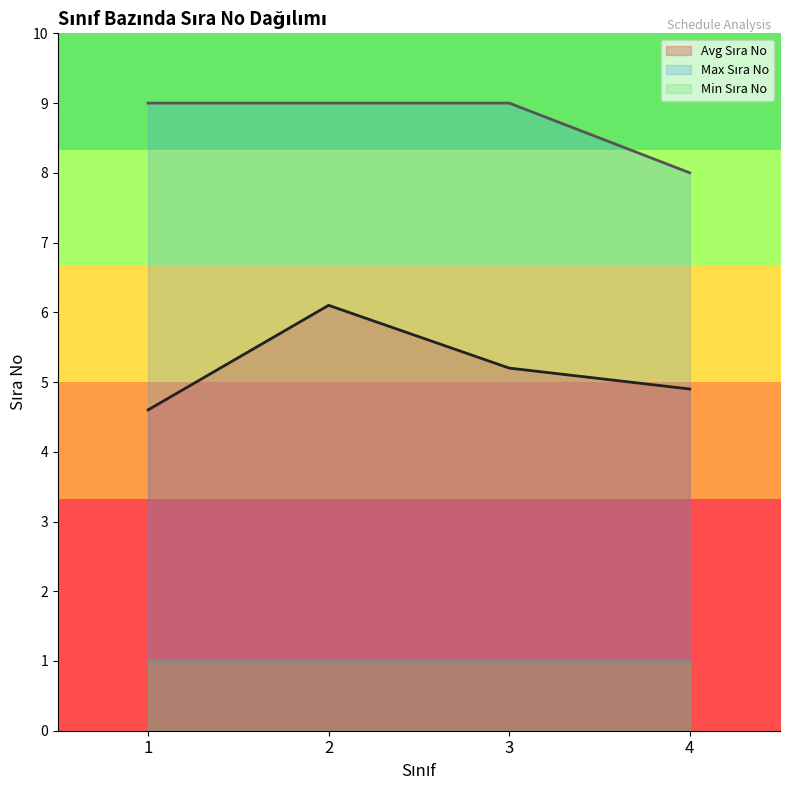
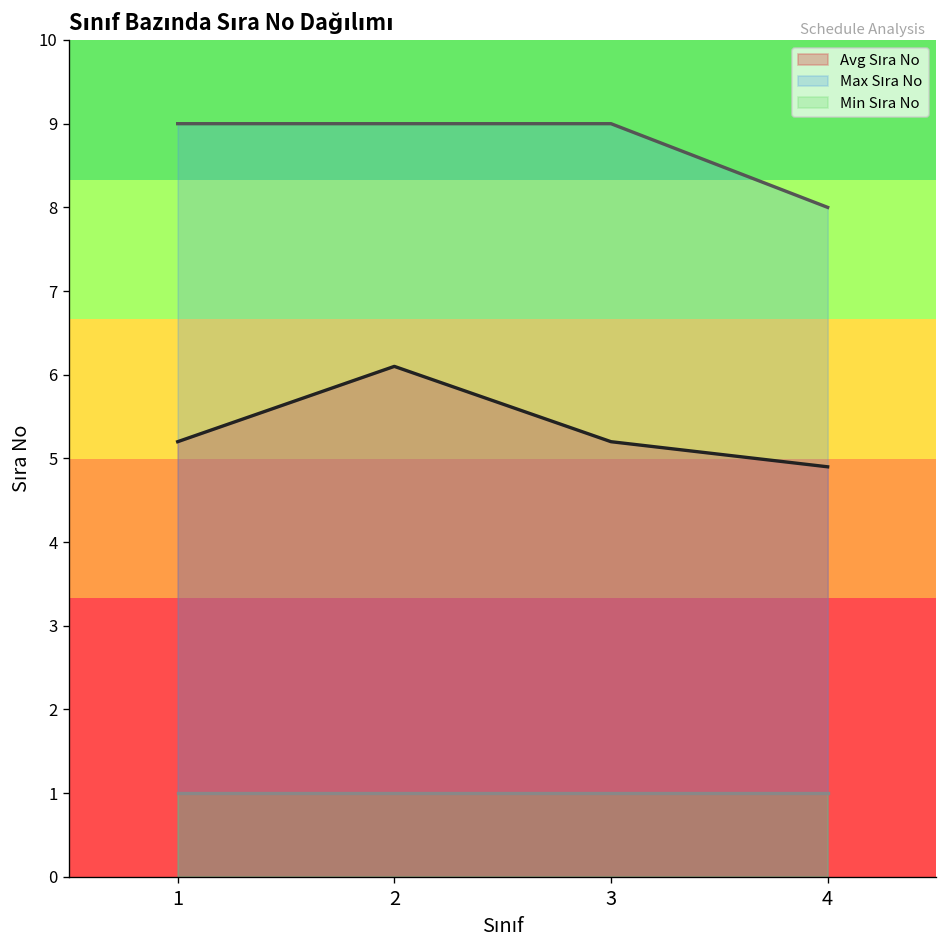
  {
    "Avg Sıra No": {
-     "1": 4.6,
+     "1": 5.2,
      "2": 6.1,
      "3": 5.2,
      "4": 4.9
    }
  }
